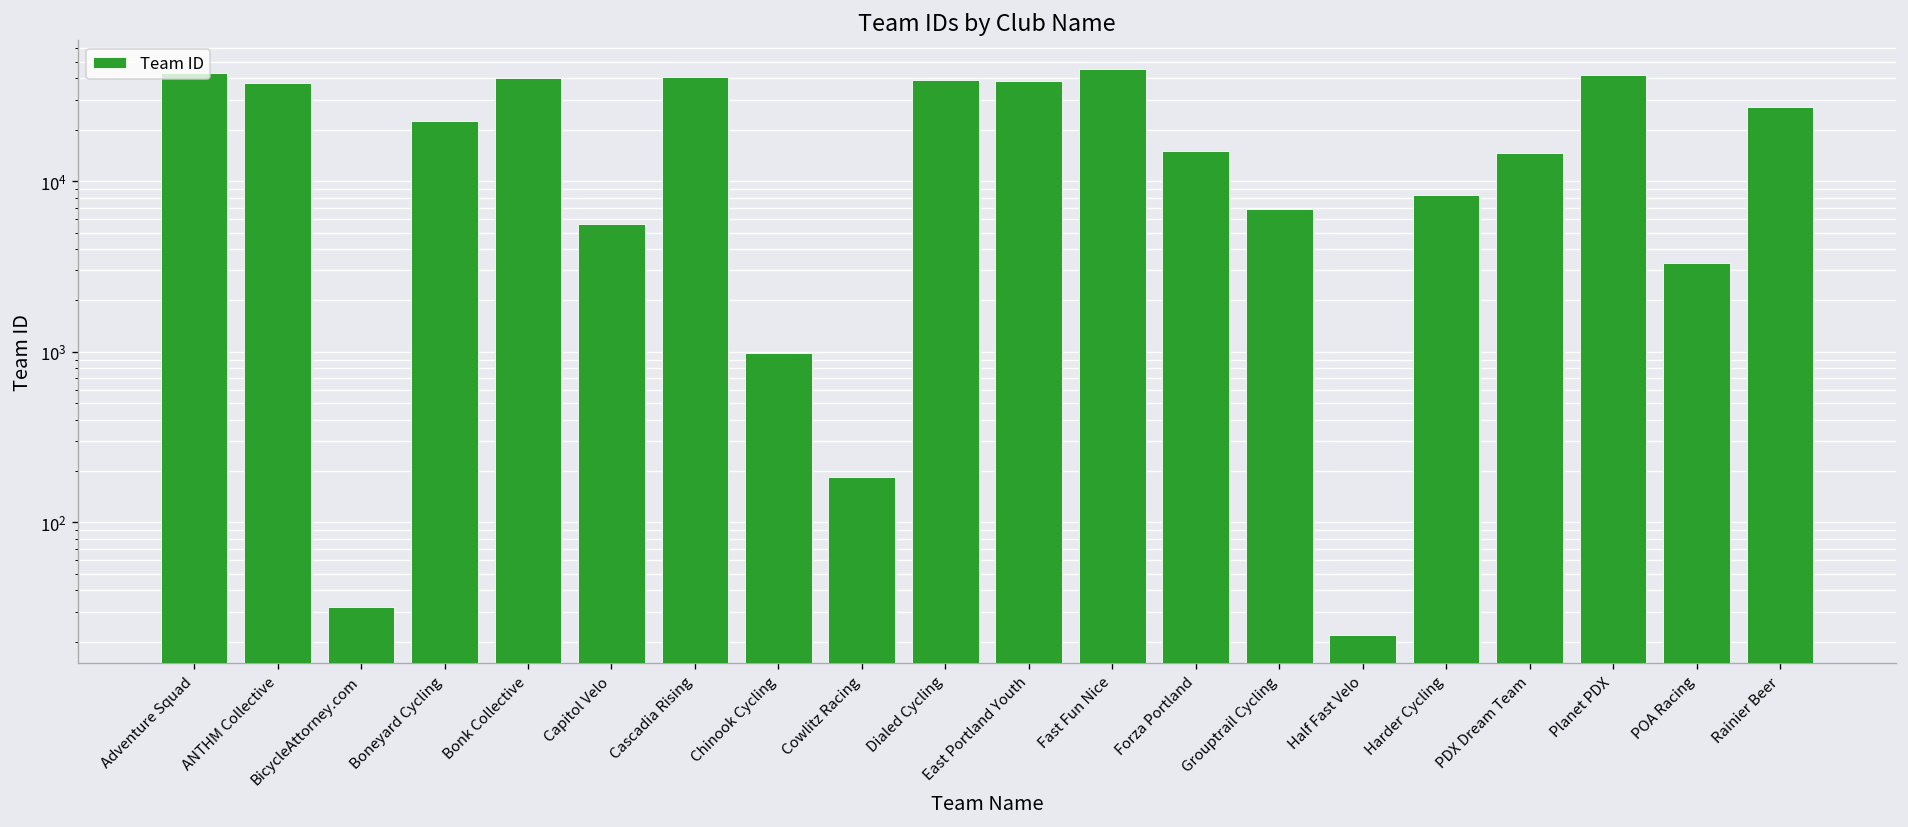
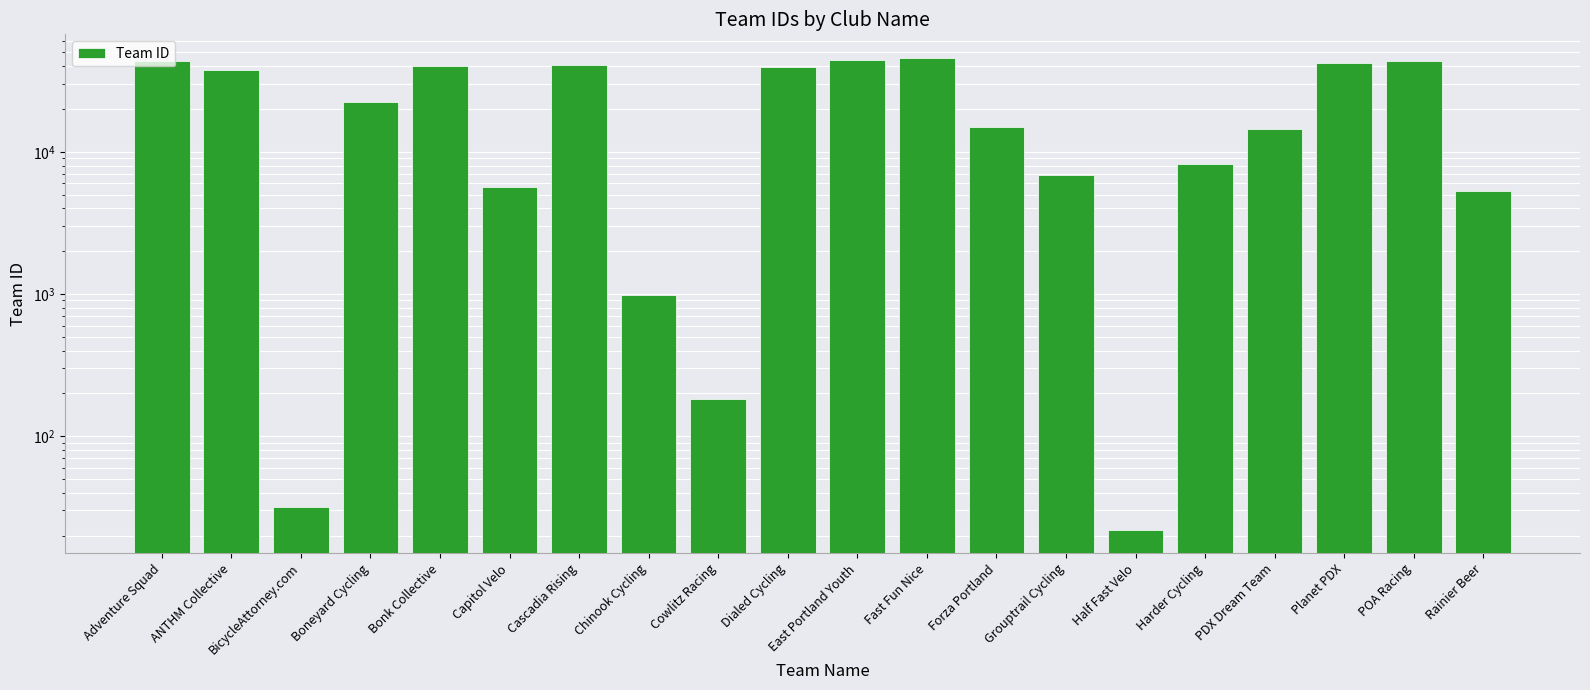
  {
    "ANTHM Collective": 38000,
    "BicycleAttorney.com": 32,
    "Boneyard Cycling": 22000,
    "Bonk Collective": 40000,
    "Capitol Velo": 5600,
    "Cascadia Rising": 41000,
    "Chinook Cycling": 1000,
    "Cowlitz Racing": 180,
    "Dialed Cycling": 39000,
-   "East Portland Youth": 38000,
+   "East Portland Youth": 44000,
    "Fast Fun Nice": 46000,
    "Forza Portland": 15000,
    "Grouptrail Cycling": 7000,
    "Half Fast Velo": 22,
    "Harder Cycling": 8000,
    "PDX Dream Team": 15000,
    "Planet PDX": 42000,
-   "POA Racing": 3300,
-   "Rainier Beer": 27000
+   "POA Racing": 43000,
+   "Rainier Beer": 5300
  }
